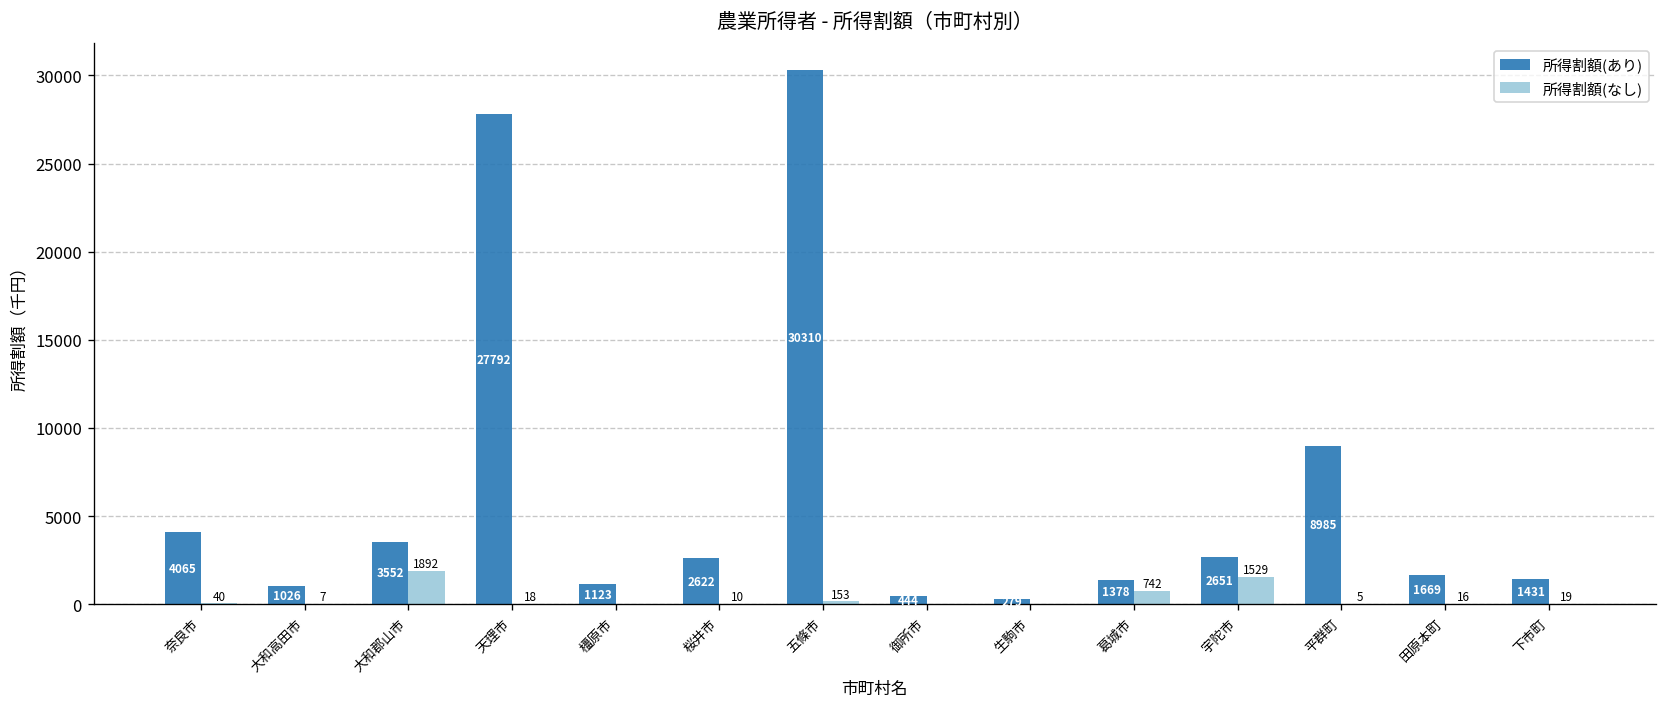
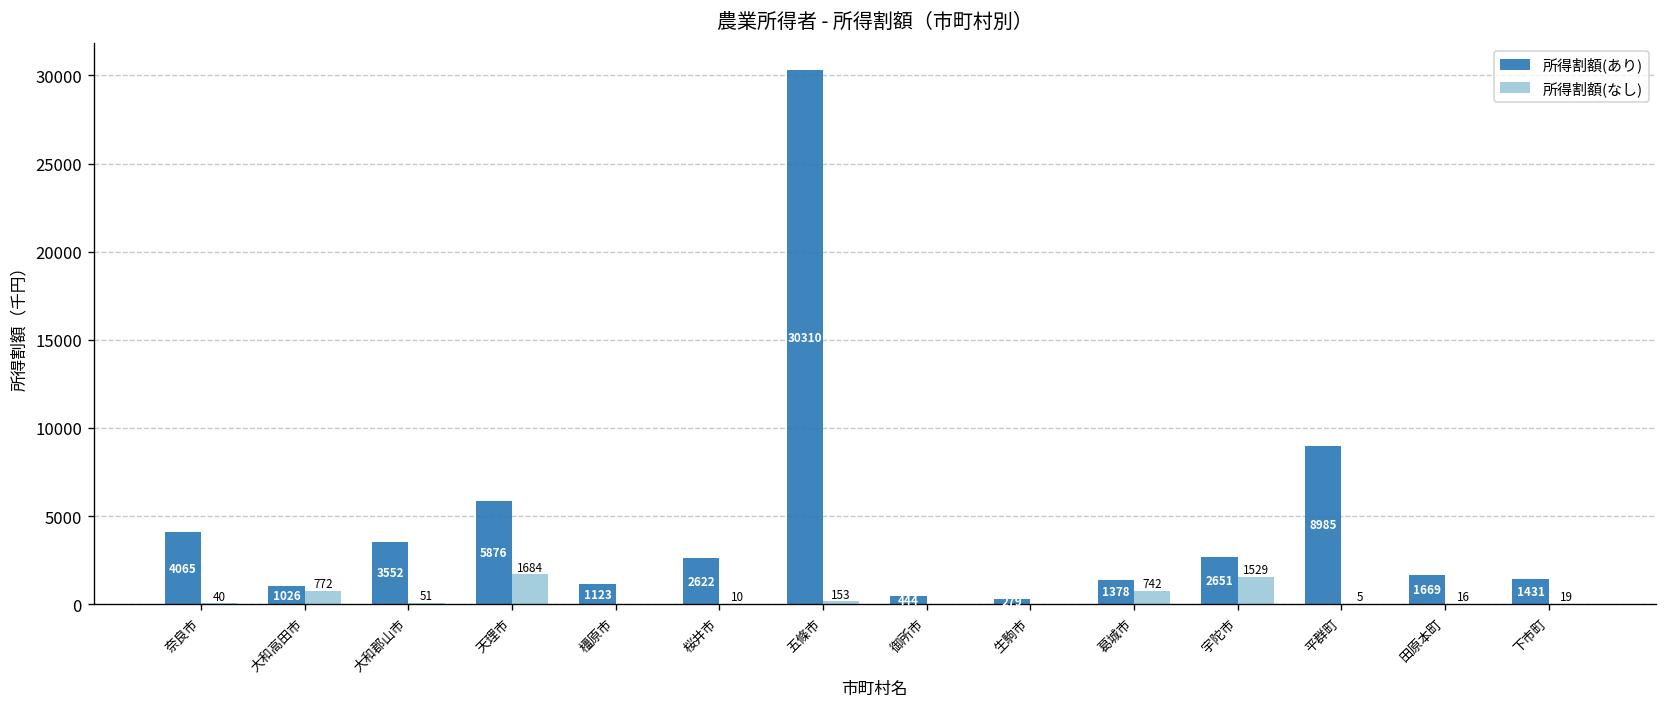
  {
    "所得割額(あり)": {
      "奈良市": 4065,
      "大和高田市": 1026,
      "大和郡山市": 3552,
-     "天理市": 27792,
+     "天理市": 5876,
      "橿原市": 1123,
      "桜井市": 2622,
      "五條市": 30310,
      "御所市": 444,
      "葛城市": 1378,
      "宇陀市": 2651,
      "平群町": 8985,
      "田原本町": 1669,
      "下市町": 1431
    },
    "所得割額(なし)": {
      "奈良市": 40,
-     "大和高田市": 7,
-     "大和郡山市": 1892,
-     "天理市": 18,
+     "大和高田市": 772,
+     "大和郡山市": 51,
+     "天理市": 1684,
      "桜井市": 10,
      "五條市": 153,
      "葛城市": 742,
      "宇陀市": 1529,
      "平群町": 5,
      "田原本町": 16,
      "下市町": 19
    }
  }
